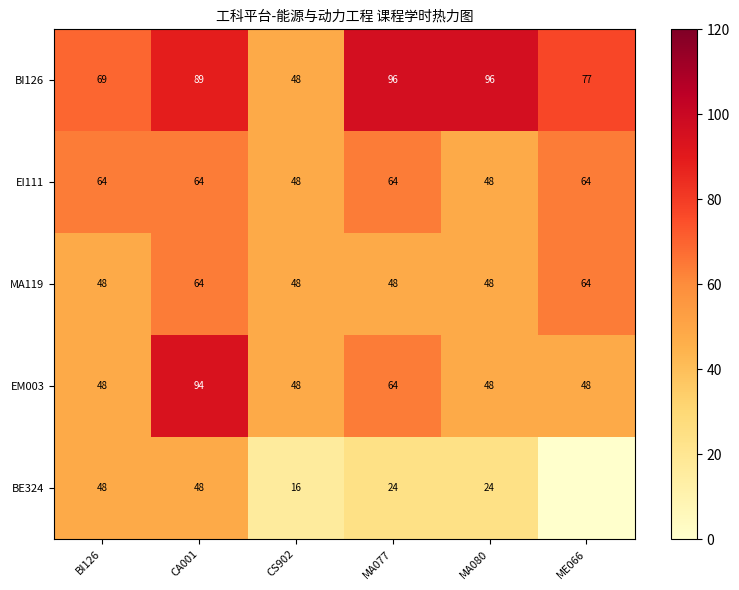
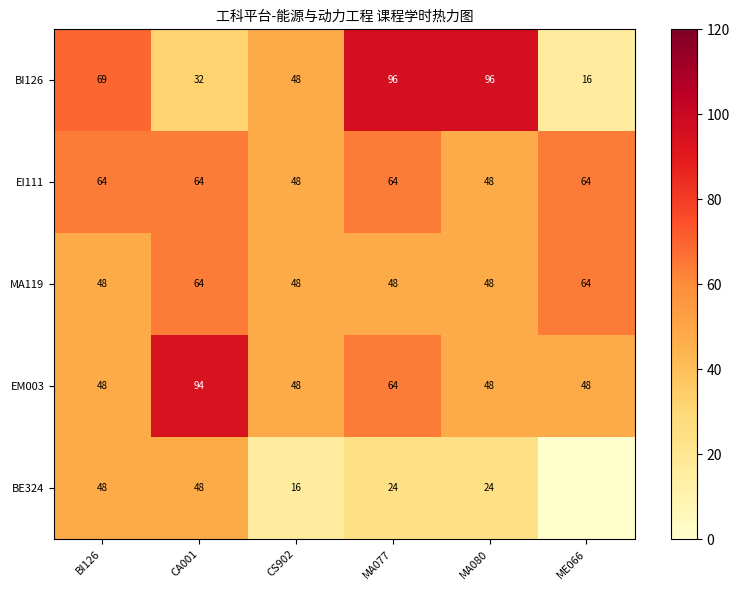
  {
    "BI126": {
      "BI126": 69,
-     "CA001": 89,
+     "CA001": 32,
      "CS902": 48,
      "MA077": 96,
      "MA080": 96,
-     "ME066": 77
+     "ME066": 16
    },
    "EI111": {
      "BI126": 64,
      "CA001": 64,
      "CS902": 48,
      "MA077": 64,
      "MA080": 48,
      "ME066": 64
    },
    "MA119": {
      "BI126": 48,
      "CA001": 64,
      "CS902": 48,
      "MA077": 48,
      "MA080": 48,
      "ME066": 64
    },
    "EM003": {
      "BI126": 48,
      "CA001": 94,
      "CS902": 48,
      "MA077": 64,
      "MA080": 48,
      "ME066": 48
    },
    "BE324": {
      "BI126": 48,
      "CA001": 48,
      "CS902": 16,
      "MA077": 24,
      "MA080": 24
    }
  }
